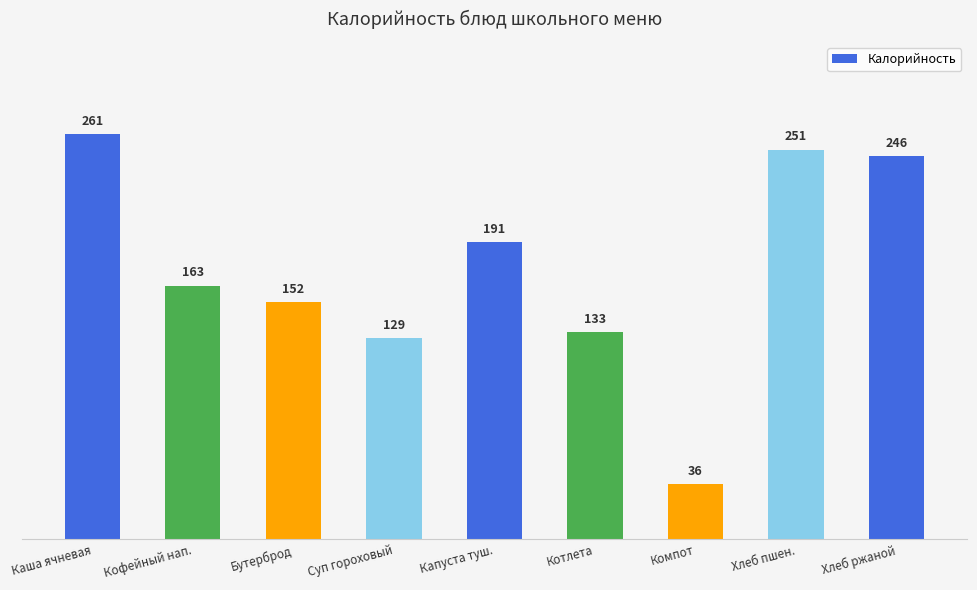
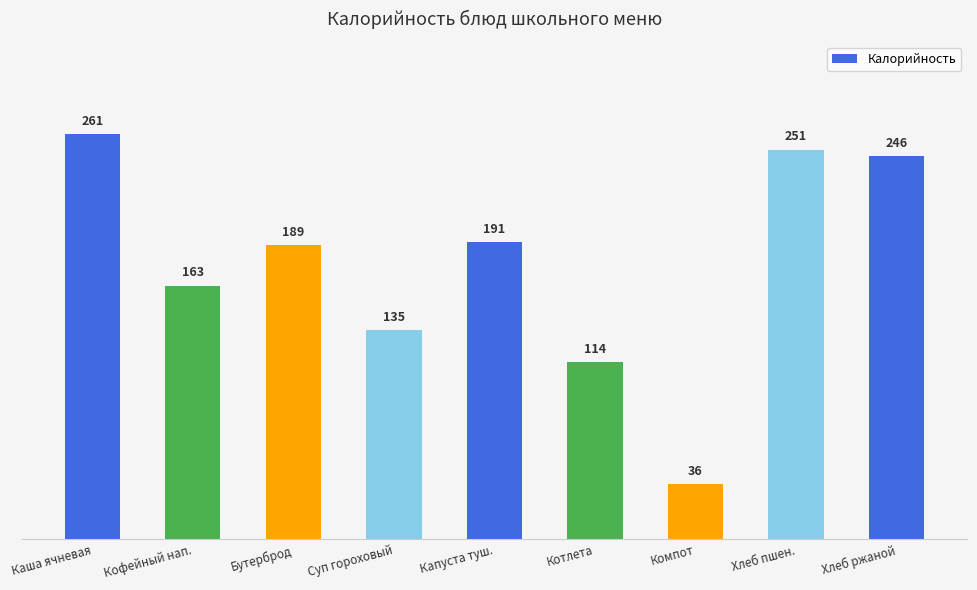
  {
    "Каша ячневая": 261,
    "Кофейный нап.": 163,
-   "Бутерброд": 152,
-   "Суп гороховый": 129,
+   "Бутерброд": 189,
+   "Суп гороховый": 135,
    "Капуста туш.": 191,
-   "Котлета": 133,
+   "Котлета": 114,
    "Компот": 36,
    "Хлеб пшен.": 251,
    "Хлеб ржаной": 246
  }
